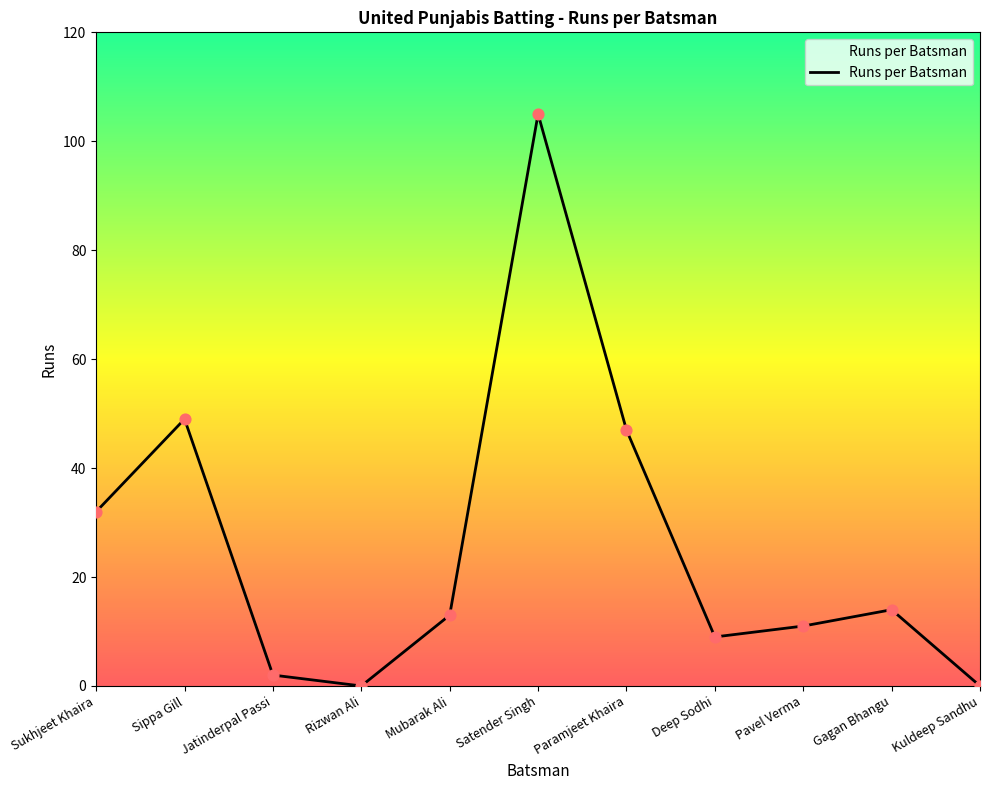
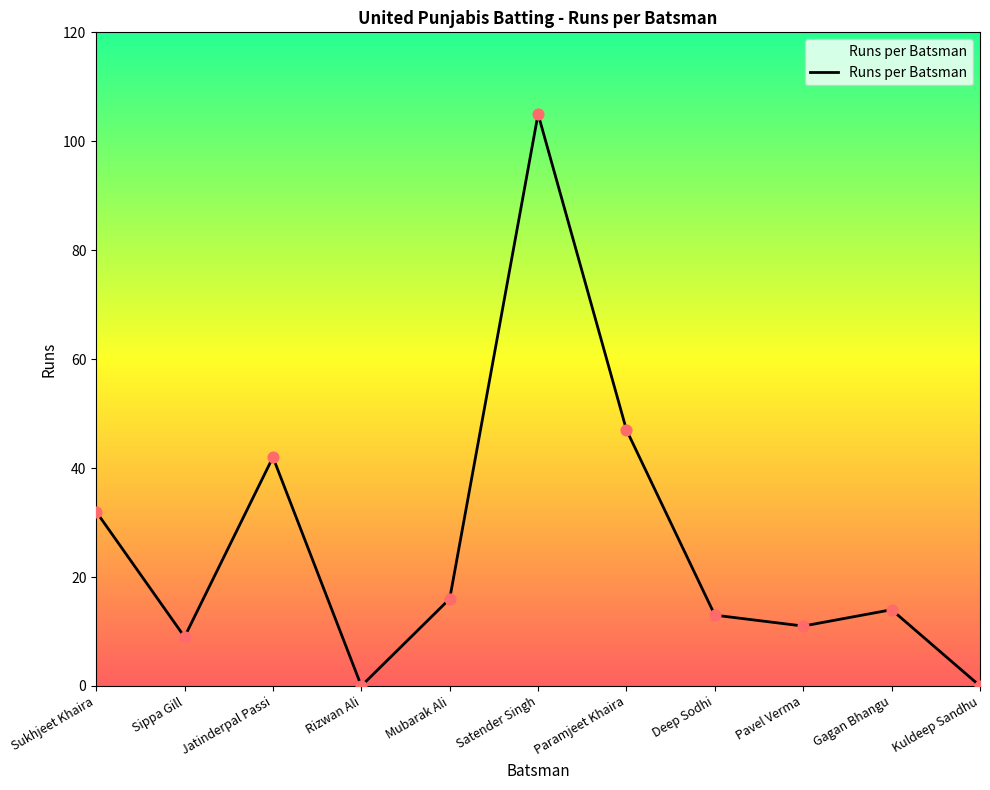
  {
    "Sukhjeet Khaira": 32,
-   "Sippa Gill": 49,
-   "Jatinderpal Passi": 2,
+   "Sippa Gill": 9,
+   "Jatinderpal Passi": 42,
    "Rizwan Ali": 0,
-   "Mubarak Ali": 13,
+   "Mubarak Ali": 16,
    "Satender Singh": 105,
    "Paramjeet Khaira": 47,
-   "Deep Sodhi": 9,
+   "Deep Sodhi": 13,
    "Pavel Verma": 11,
    "Gagan Bhangu": 14,
    "Kuldeep Sandhu": 0
  }
